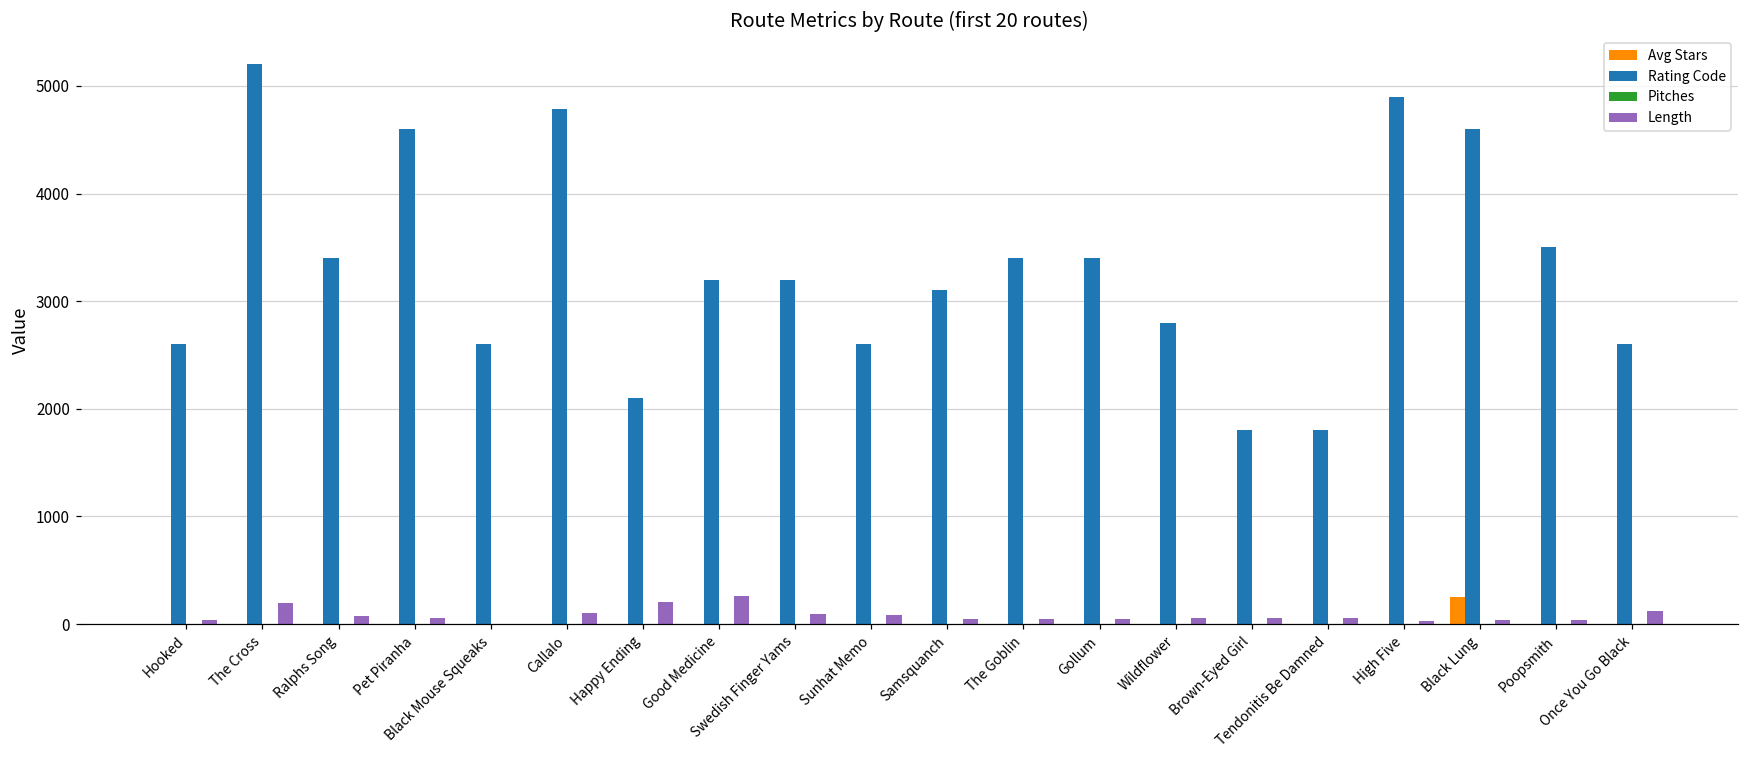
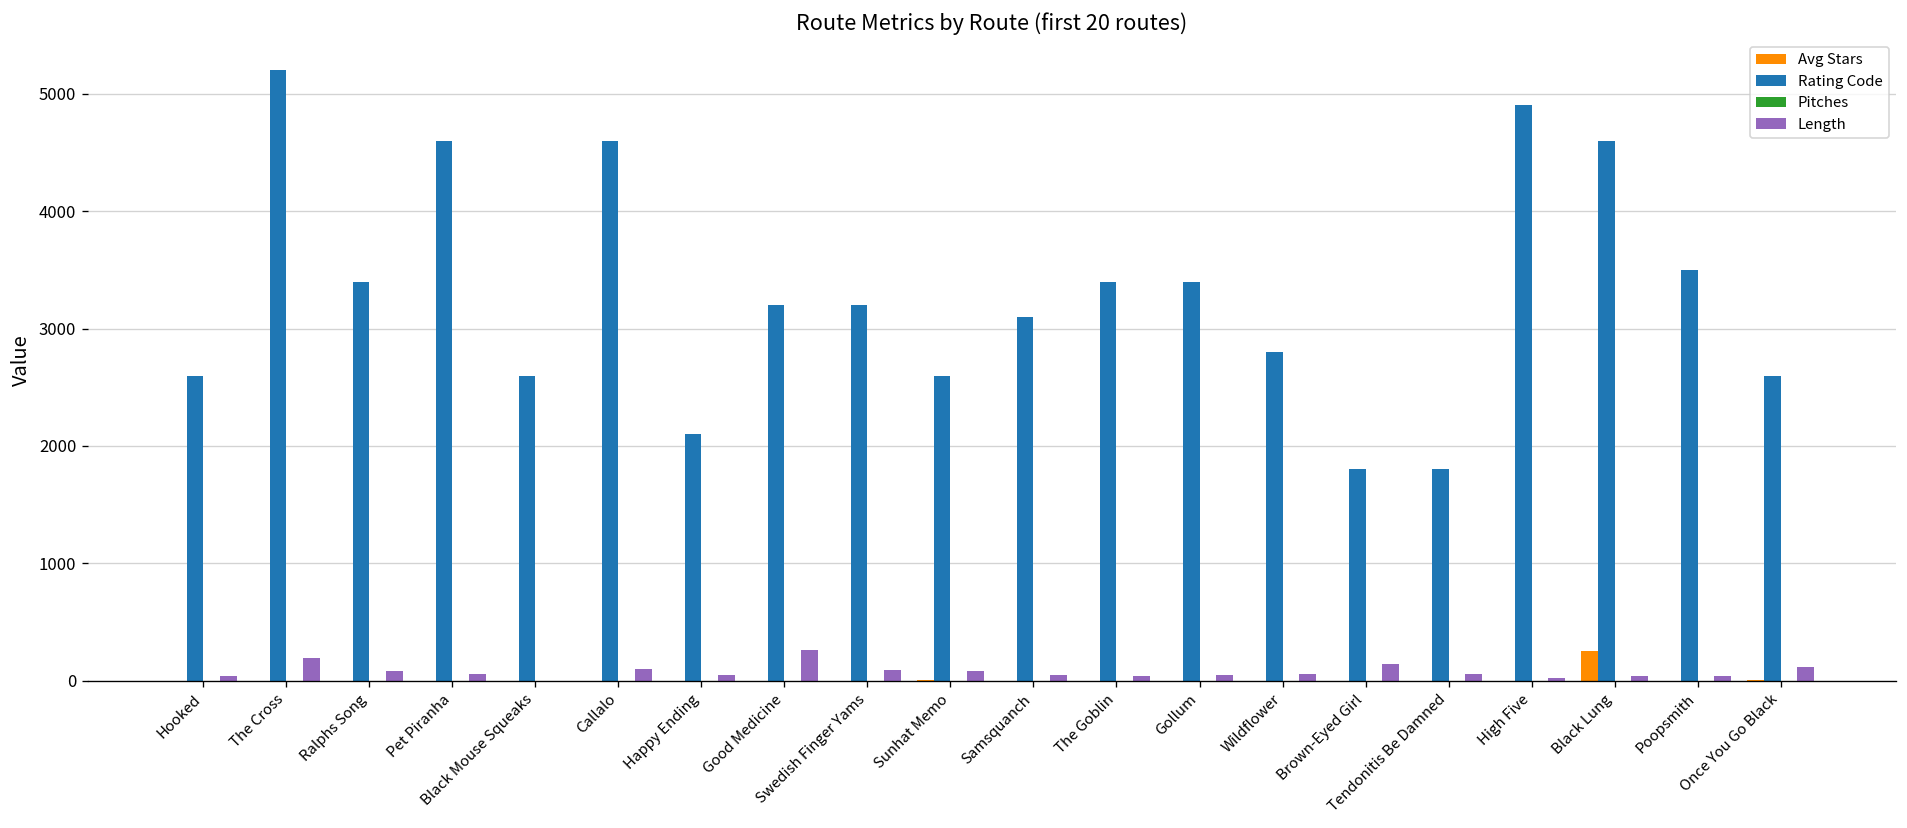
  {
    "Avg Stars": {
      "Black Lung": 300
    },
    "Rating Code": {
      "Hooked": 2600,
      "The Cross": 5200,
      "Ralphs Song": 3400,
      "Pet Piranha": 4600,
      "Black Mouse Squeaks": 2600,
-     "Callalo": 4800,
+     "Callalo": 4600,
      "Happy Ending": 2100,
      "Good Medicine": 3200,
      "Swedish Finger Yams": 3200,
      "Sunhat Memo": 2600,
      "Samsquanch": 3100,
      "The Goblin": 3400,
      "Gollum": 3400,
      "Wildflower": 2800,
      "Brown-Eyed Girl": 1800,
      "Tendonitis Be Damned": 1800,
      "High Five": 4900,
      "Black Lung": 4600,
      "Poopsmith": 3500,
      "Once You Go Black": 2600
    },
    "Length": {
      "Hooked": 0,
      "The Cross": 200,
      "Ralphs Song": 100,
      "Pet Piranha": 100,
      "Black Mouse Squeaks": 0,
      "Callalo": 100,
-     "Happy Ending": 200,
+     "Happy Ending": 100,
      "Good Medicine": 300,
      "Swedish Finger Yams": 100,
      "Sunhat Memo": 100,
      "Samsquanch": 100,
      "The Goblin": 0,
      "Gollum": 100,
      "Wildflower": 100,
-     "Brown-Eyed Girl": 60,
+     "Brown-Eyed Girl": 140,
      "Tendonitis Be Damned": 100,
      "Black Lung": 0,
      "Poopsmith": 0,
      "Once You Go Black": 100
    }
  }
